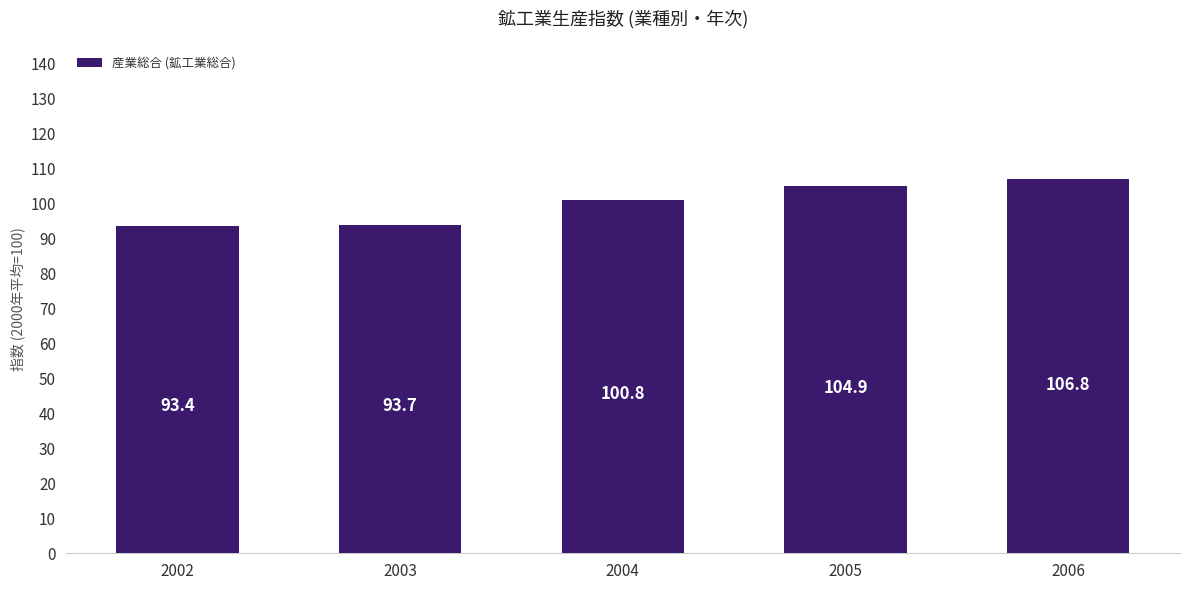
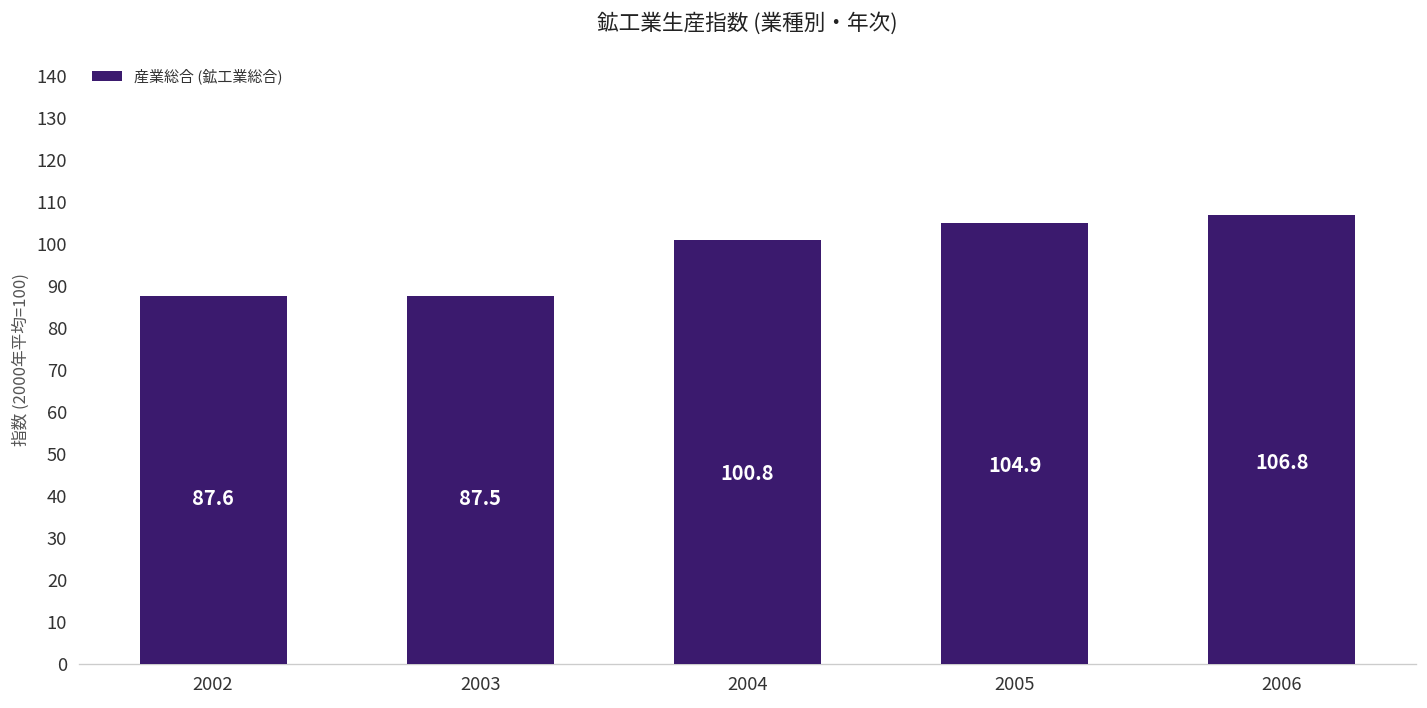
  {
-   "2002": 93.4,
-   "2003": 93.7,
+   "2002": 87.6,
+   "2003": 87.5,
    "2004": 100.8,
    "2005": 104.9,
    "2006": 106.8
  }
